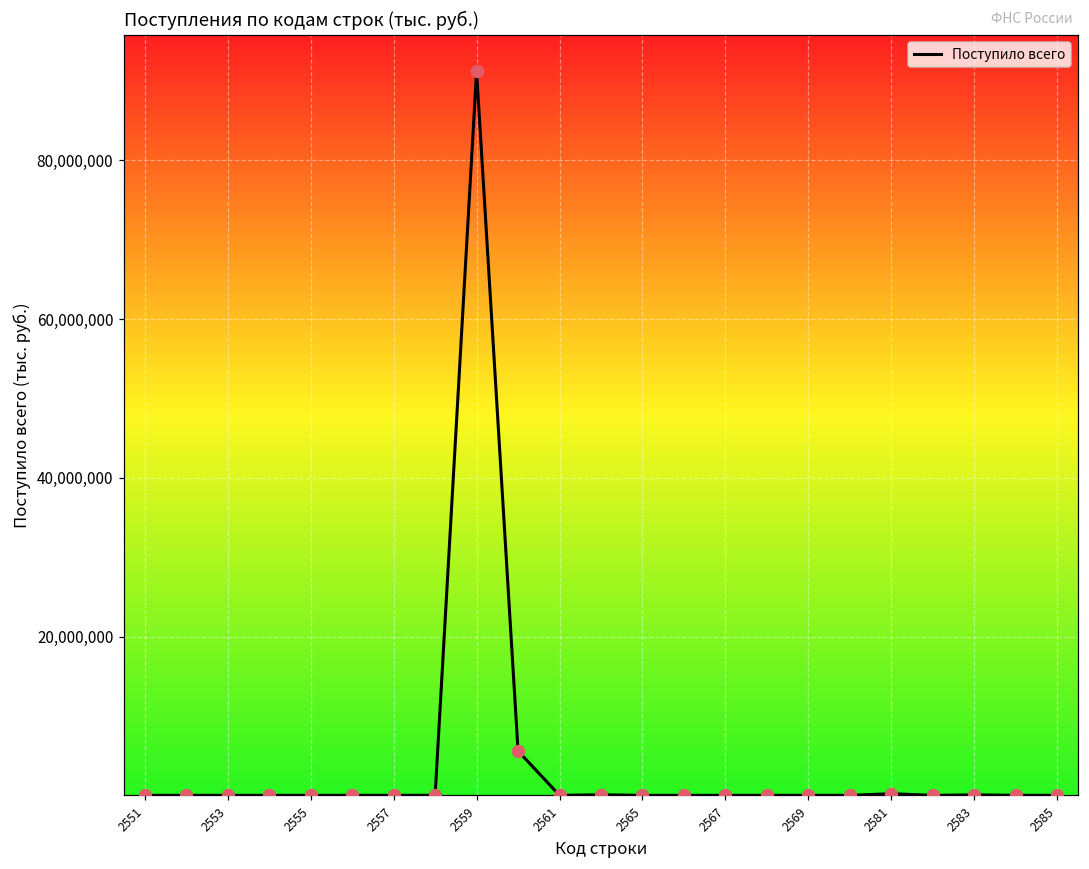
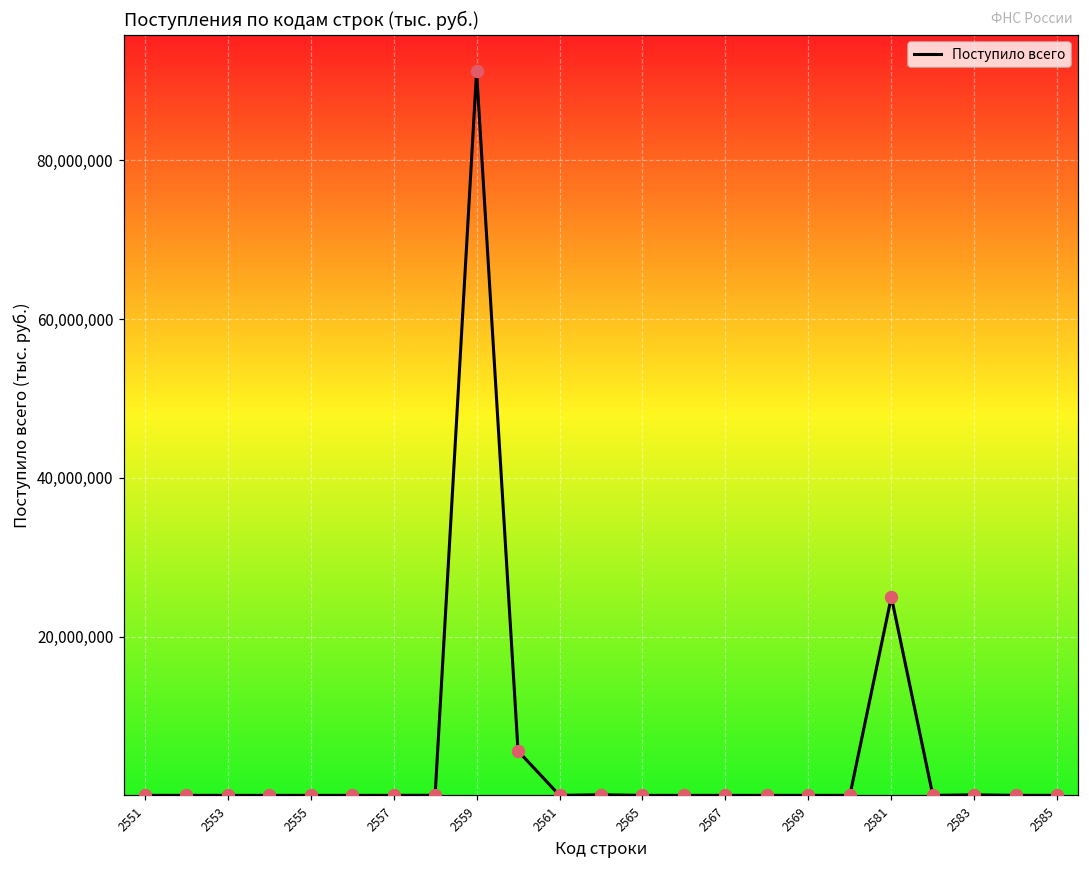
  {
    "2551": "0",
    "2553": "0",
    "2555": "0",
    "2557": "0",
    "2559": "91,000,000",
    "2561": "0",
    "2565": "0",
    "2567": "0",
    "2569": "0",
-   "2581": "0",
+   "2581": "25,000,000",
    "2583": "0",
    "2585": "0"
  }
